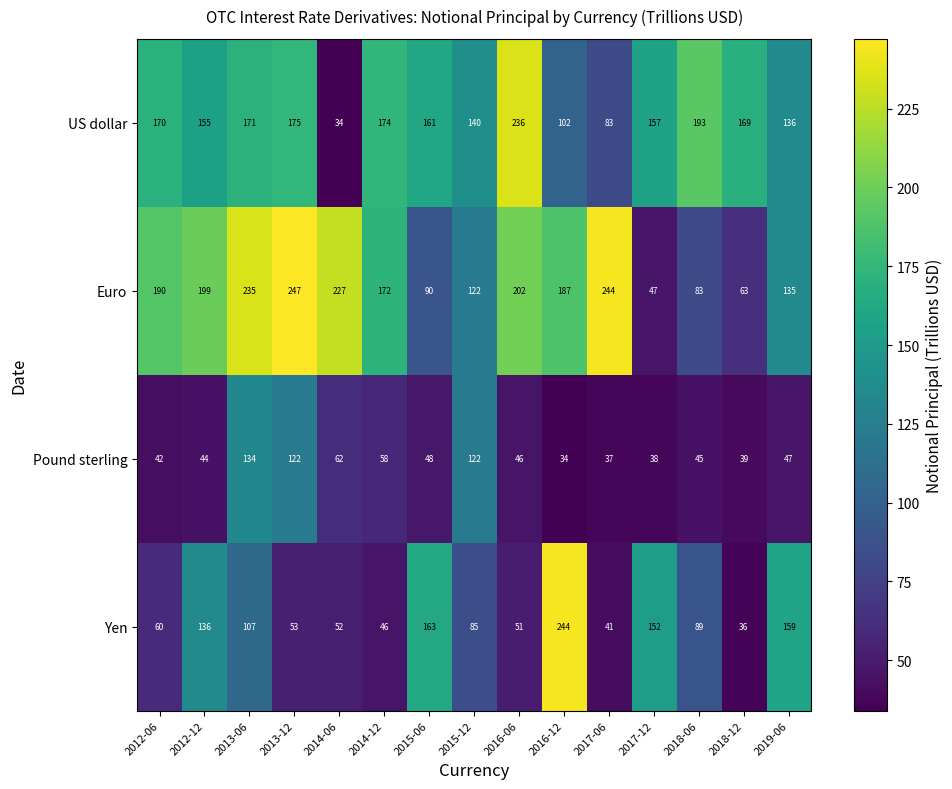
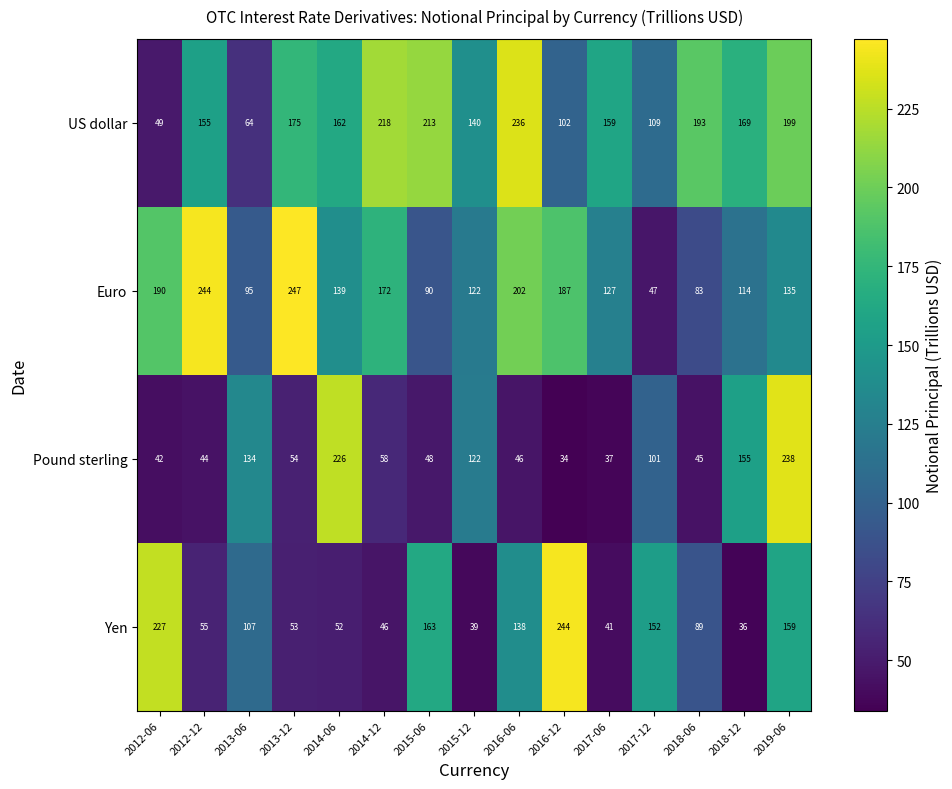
  {
    "US dollar": {
-     "2012-06": 170,
+     "2012-06": 49,
      "2012-12": 155,
-     "2013-06": 171,
+     "2013-06": 64,
      "2013-12": 175,
-     "2014-06": 34,
-     "2014-12": 174,
-     "2015-06": 161,
+     "2014-06": 162,
+     "2014-12": 218,
+     "2015-06": 213,
      "2015-12": 140,
      "2016-06": 236,
      "2016-12": 102,
-     "2017-06": 83,
-     "2017-12": 157,
+     "2017-06": 159,
+     "2017-12": 109,
      "2018-06": 193,
      "2018-12": 169,
-     "2019-06": 136
+     "2019-06": 199
    },
    "Euro": {
      "2012-06": 190,
-     "2012-12": 199,
-     "2013-06": 235,
+     "2012-12": 244,
+     "2013-06": 95,
      "2013-12": 247,
-     "2014-06": 227,
+     "2014-06": 139,
      "2014-12": 172,
      "2015-06": 90,
      "2015-12": 122,
      "2016-06": 202,
      "2016-12": 187,
-     "2017-06": 244,
+     "2017-06": 127,
      "2017-12": 47,
      "2018-06": 83,
-     "2018-12": 63,
+     "2018-12": 114,
      "2019-06": 135
    },
    "Pound sterling": {
      "2012-06": 42,
      "2012-12": 44,
      "2013-06": 134,
-     "2013-12": 122,
-     "2014-06": 62,
+     "2013-12": 54,
+     "2014-06": 226,
      "2014-12": 58,
      "2015-06": 48,
      "2015-12": 122,
      "2016-06": 46,
      "2016-12": 34,
      "2017-06": 37,
-     "2017-12": 38,
+     "2017-12": 101,
      "2018-06": 45,
-     "2018-12": 39,
-     "2019-06": 47
+     "2018-12": 155,
+     "2019-06": 238
    },
    "Yen": {
-     "2012-06": 60,
-     "2012-12": 136,
+     "2012-06": 227,
+     "2012-12": 55,
      "2013-06": 107,
      "2013-12": 53,
      "2014-06": 52,
      "2014-12": 46,
      "2015-06": 163,
-     "2015-12": 85,
-     "2016-06": 51,
+     "2015-12": 39,
+     "2016-06": 138,
      "2016-12": 244,
      "2017-06": 41,
      "2017-12": 152,
      "2018-06": 89,
      "2018-12": 36,
      "2019-06": 159
    }
  }
